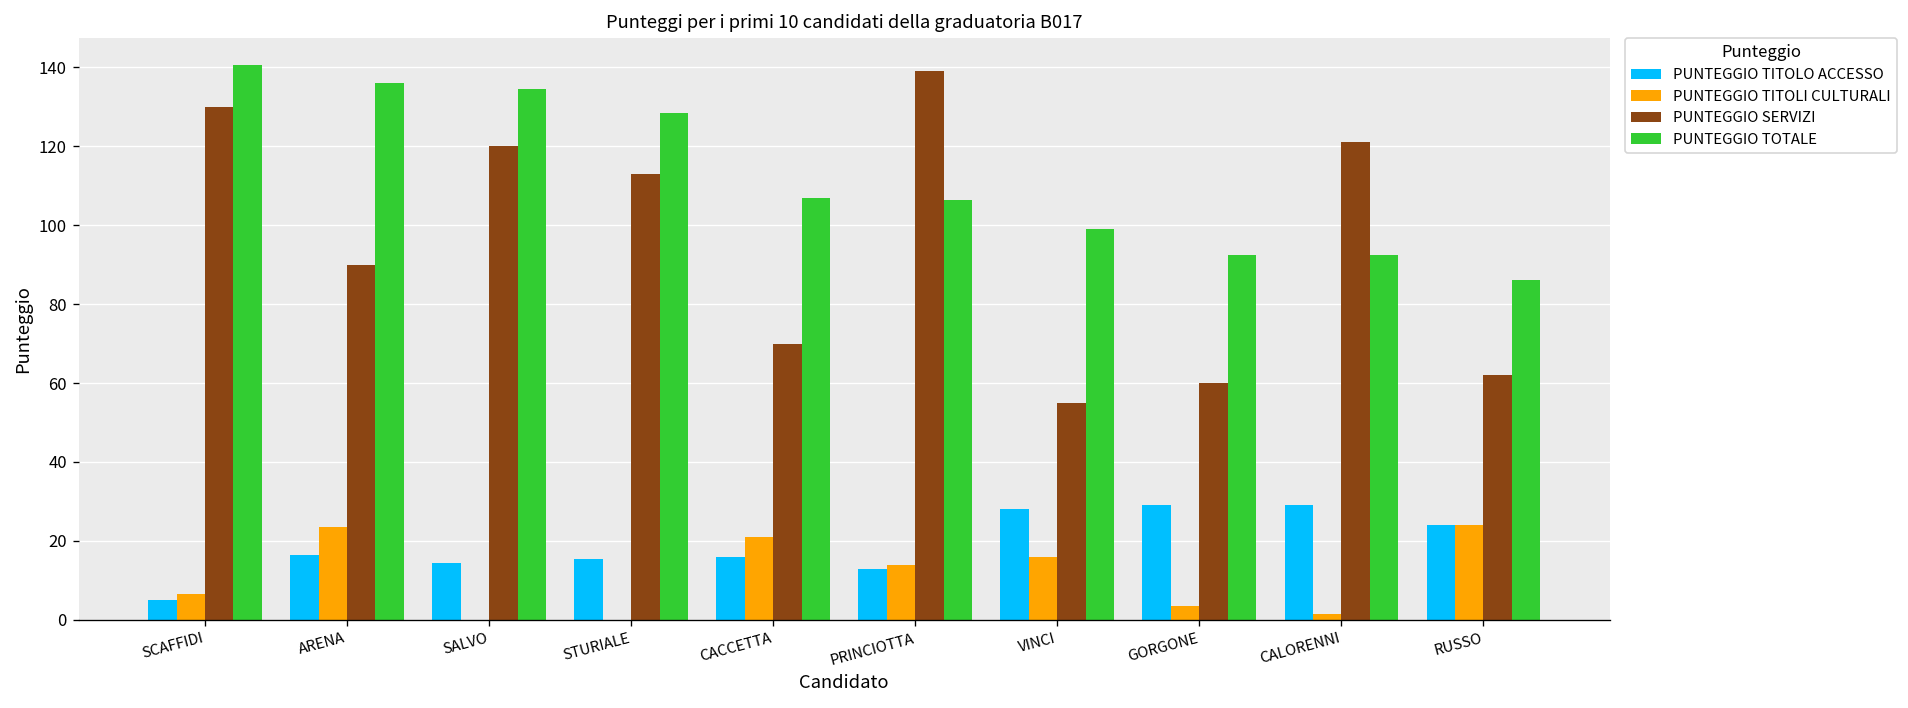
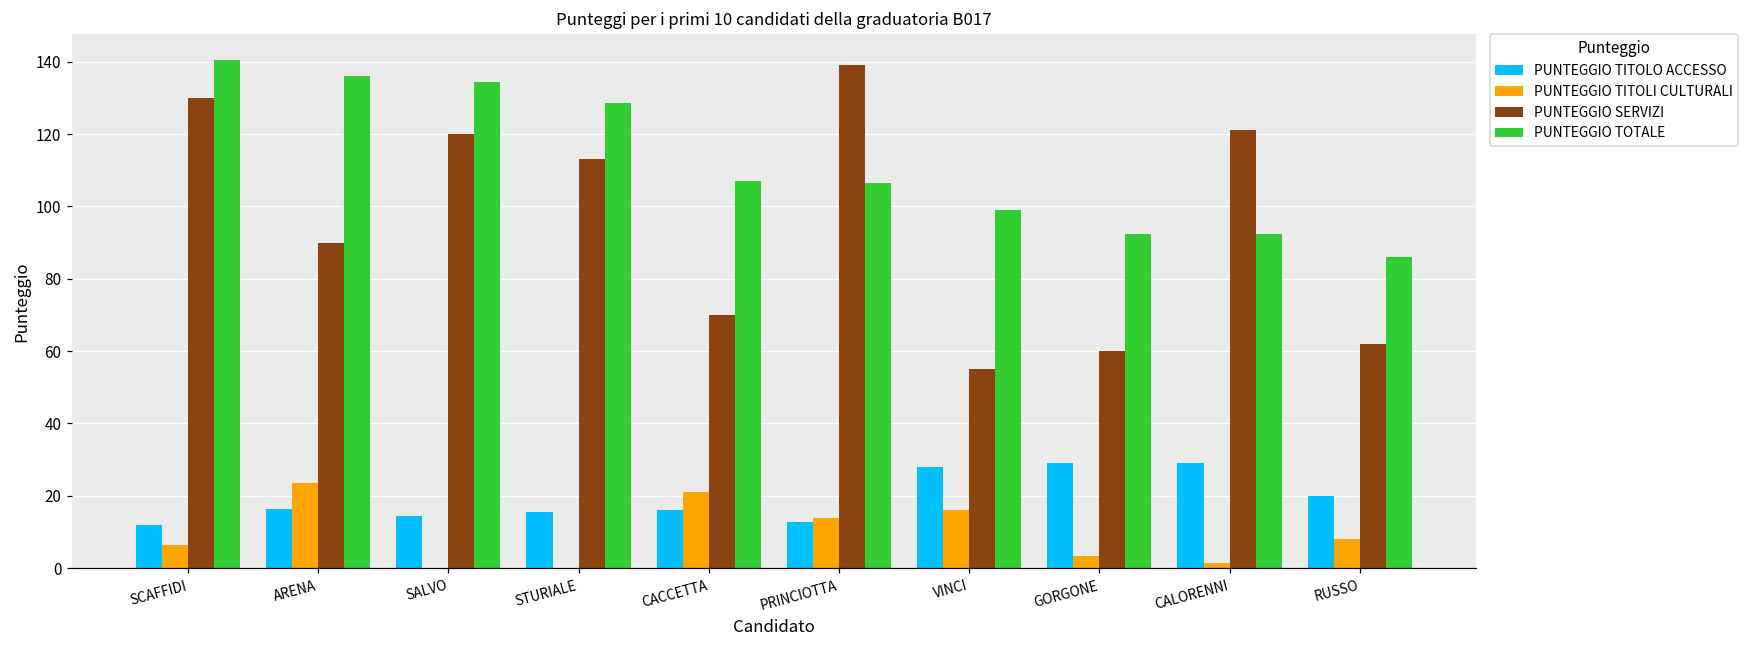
  {
    "PUNTEGGIO TITOLO ACCESSO": {
-     "SCAFFIDI": 5,
+     "SCAFFIDI": 12,
      "ARENA": 17,
      "SALVO": 15,
      "STURIALE": 16,
      "CACCETTA": 16,
      "PRINCIOTTA": 13,
      "VINCI": 28,
      "GORGONE": 29,
      "CALORENNI": 29,
-     "RUSSO": 24
+     "RUSSO": 20
    },
    "PUNTEGGIO TITOLI CULTURALI": {
      "SCAFFIDI": 7,
      "ARENA": 24,
      "SALVO": 0,
      "STURIALE": 0,
      "CACCETTA": 21,
      "PRINCIOTTA": 14,
      "VINCI": 16,
      "GORGONE": 4,
      "CALORENNI": 2,
-     "RUSSO": 24
+     "RUSSO": 8
    },
    "PUNTEGGIO SERVIZI": {
      "SCAFFIDI": 130,
      "ARENA": 90,
      "SALVO": 120,
      "STURIALE": 113,
      "CACCETTA": 70,
      "PRINCIOTTA": 139,
      "VINCI": 55,
      "GORGONE": 60,
      "CALORENNI": 121,
      "RUSSO": 62
    },
    "PUNTEGGIO TOTALE": {
      "SCAFFIDI": 141,
      "ARENA": 136,
      "SALVO": 135,
      "STURIALE": 129,
      "CACCETTA": 107,
      "PRINCIOTTA": 107,
      "VINCI": 99,
      "GORGONE": 93,
      "CALORENNI": 93,
      "RUSSO": 86
    }
  }
